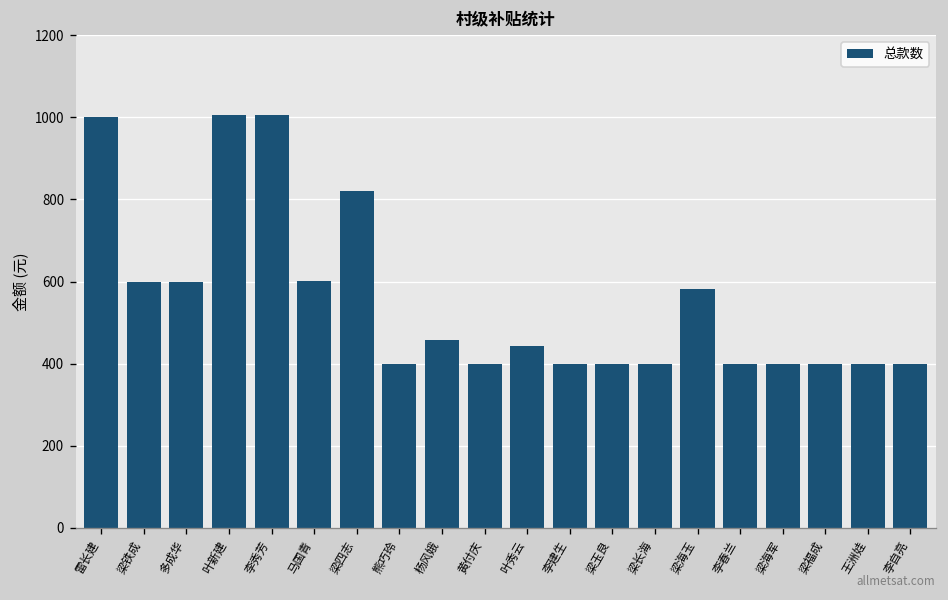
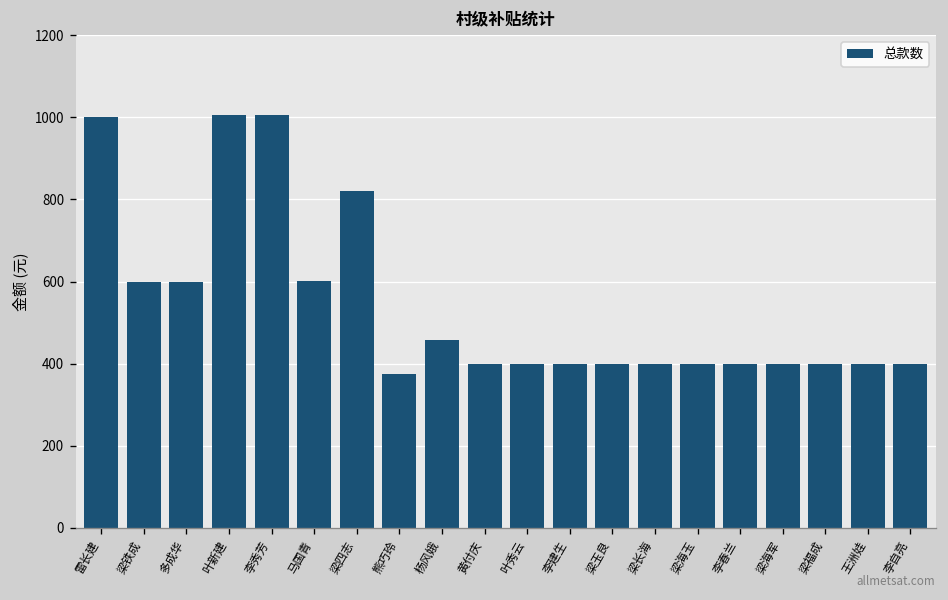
  {
    "雷长建": 1000,
    "梁铁成": 600,
    "多成华": 600,
    "叶新建": 1010,
    "李秀芳": 1010,
    "马国青": 600,
    "梁四志": 820,
-   "熊巧玲": 400,
+   "熊巧玲": 370,
    "杨风娥": 460,
    "黄付庆": 400,
-   "叶秀云": 440,
+   "叶秀云": 400,
    "李建生": 400,
    "梁玉良": 400,
    "梁长海": 400,
-   "梁海玉": 580,
+   "梁海玉": 400,
    "李春兰": 400,
    "梁海军": 400,
    "梁福成": 400,
    "王洲娃": 400,
    "李自亮": 400
  }
